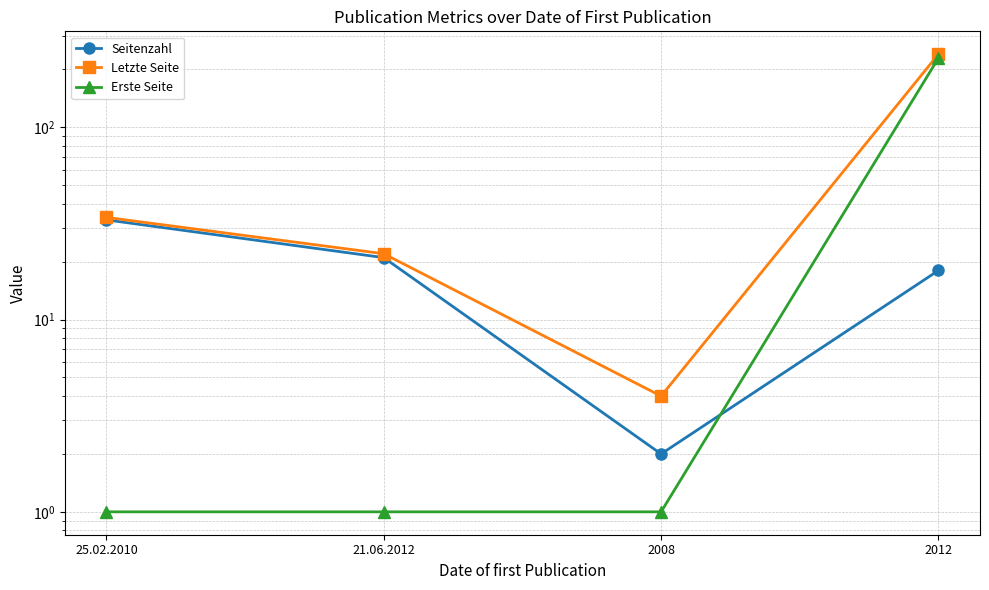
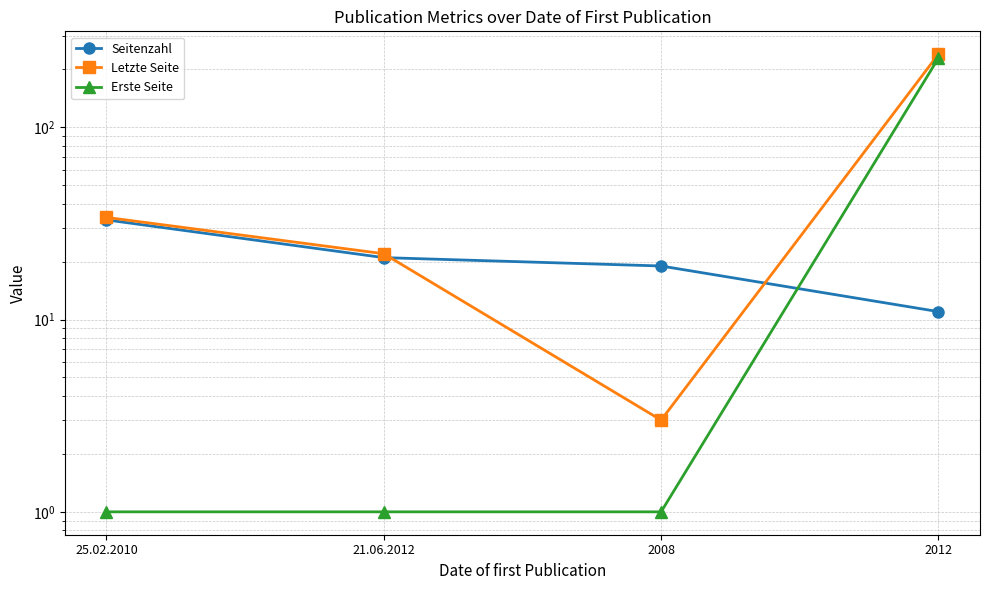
  {
    "Seitenzahl": {
      "21.06.2012": 21,
-     "2008": 2,
-     "2012": 18
+     "2008": 19,
+     "2012": 11
    },
    "Letzte Seite": {
      "21.06.2012": 22,
-     "2008": 4,
+     "2008": 3,
      "2012": 240
    },
    "Erste Seite": {
      "25.02.2010": 1,
      "21.06.2012": 1,
      "2008": 1,
      "2012": 230
    }
  }
